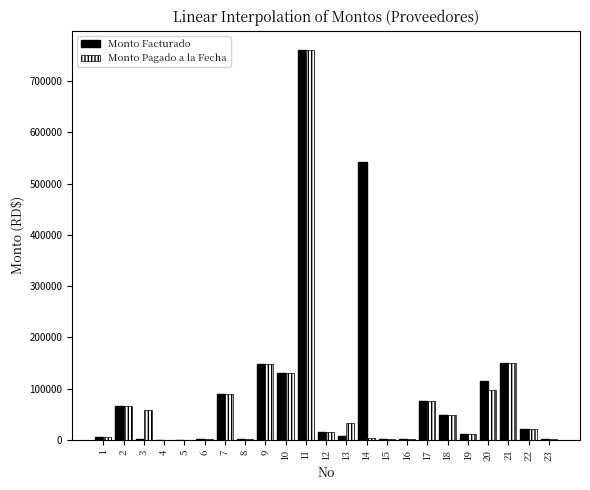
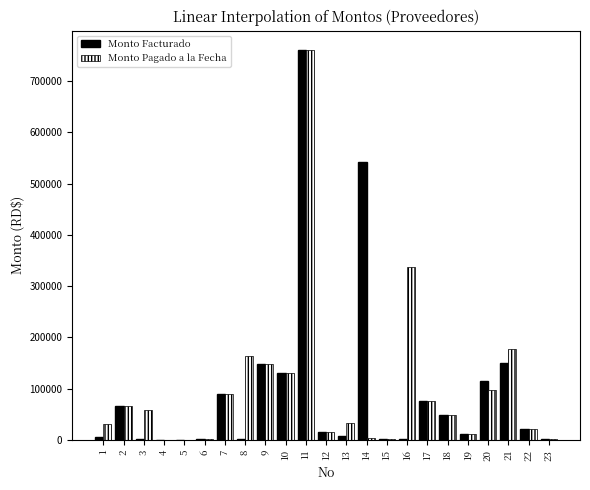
  {
    "Monto Facturado": {
      "1": 10000,
      "2": 70000,
      "7": 90000,
      "9": 150000,
      "10": 130000,
      "11": 760000,
      "12": 20000,
      "13": 10000,
      "14": 540000,
      "17": 80000,
      "18": 50000,
      "19": 10000,
      "20": 120000,
      "21": 150000,
      "22": 20000
    },
    "Monto Pagado a la Fecha": {
-     "1": 10000,
+     "1": 30000,
      "2": 70000,
      "3": 60000,
      "7": 90000,
-     "8": 0,
+     "8": 160000,
      "9": 150000,
      "10": 130000,
      "11": 760000,
      "12": 20000,
      "13": 30000,
-     "16": 0,
+     "16": 340000,
      "17": 80000,
      "18": 50000,
      "19": 10000,
      "20": 100000,
-     "21": 150000,
+     "21": 180000,
      "22": 20000
    }
  }
